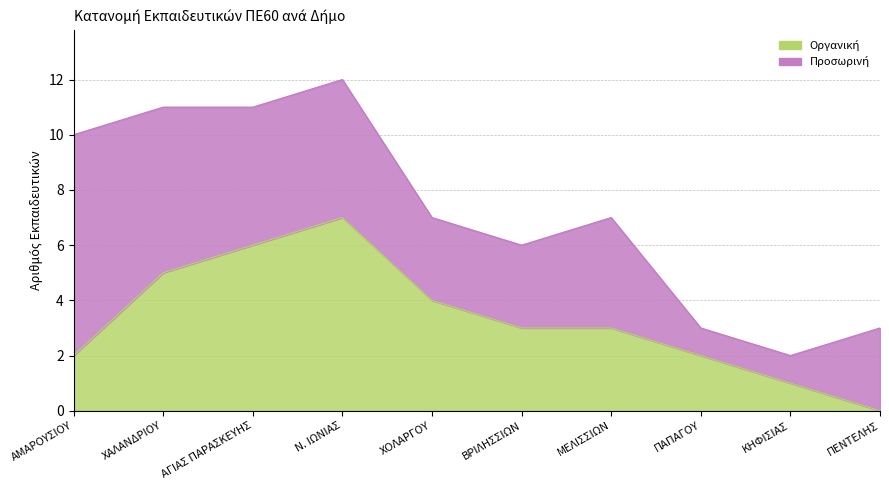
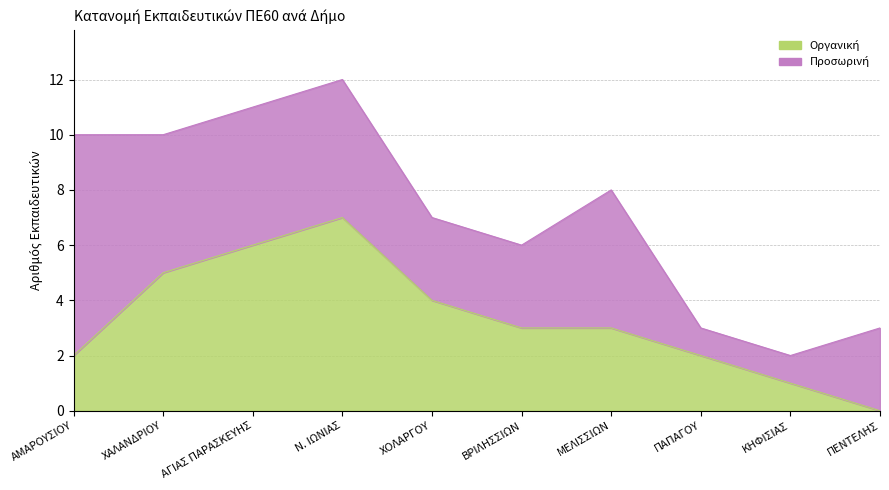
  {
    "Οργανική": {
      "ΑΜΑΡΟΥΣΙΟΥ": 2,
      "ΧΑΛΑΝΔΡΙΟΥ": 5,
      "ΑΓΙΑΣ ΠΑΡΑΣΚΕΥΗΣ": 6,
      "Ν. ΙΩΝΙΑΣ": 7,
      "ΧΟΛΑΡΓΟΥ": 4,
      "ΒΡΙΛΗΣΣΙΩΝ": 3,
      "ΜΕΛΙΣΣΙΩΝ": 3,
      "ΠΑΠΑΓΟΥ": 2,
      "ΚΗΦΙΣΙΑΣ": 1,
      "ΠΕΝΤΕΛΗΣ": 0
    },
    "Προσωρινή": {
      "ΑΜΑΡΟΥΣΙΟΥ": 8,
-     "ΧΑΛΑΝΔΡΙΟΥ": 6,
+     "ΧΑΛΑΝΔΡΙΟΥ": 5,
      "ΑΓΙΑΣ ΠΑΡΑΣΚΕΥΗΣ": 5,
      "Ν. ΙΩΝΙΑΣ": 5,
      "ΧΟΛΑΡΓΟΥ": 3,
      "ΒΡΙΛΗΣΣΙΩΝ": 3,
-     "ΜΕΛΙΣΣΙΩΝ": 4,
+     "ΜΕΛΙΣΣΙΩΝ": 5,
      "ΠΑΠΑΓΟΥ": 1,
      "ΚΗΦΙΣΙΑΣ": 1,
      "ΠΕΝΤΕΛΗΣ": 3
    }
  }
